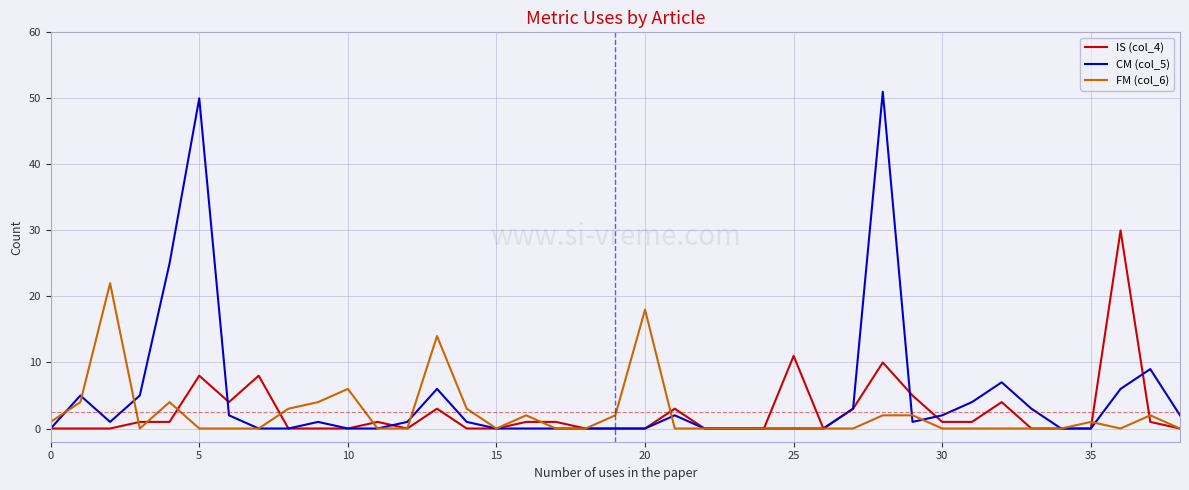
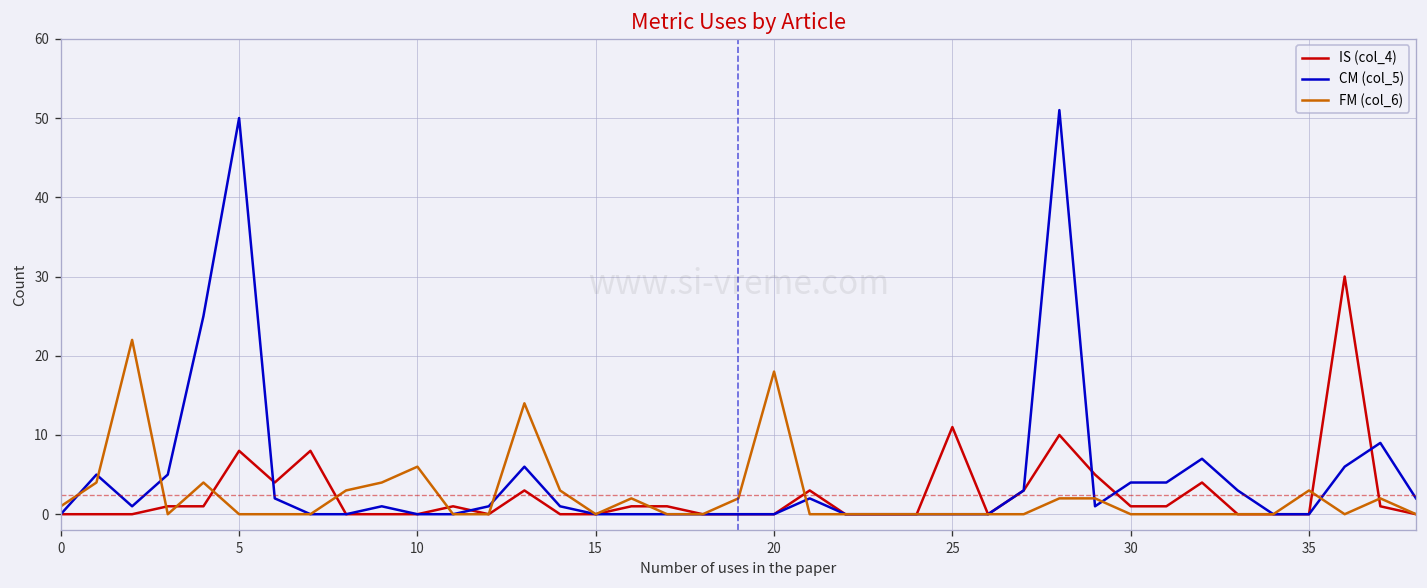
  {
    "IS (col_4)": {
      "5": 8,
      "25": 11,
      "30": 1
    },
    "CM (col_5)": {
      "5": 50,
-     "30": 2
+     "30": 4
    },
    "FM (col_6)": {
      "0": 1,
      "5": 0,
      "10": 6,
      "20": 18,
      "30": 0,
-     "35": 1
+     "35": 3
    }
  }
